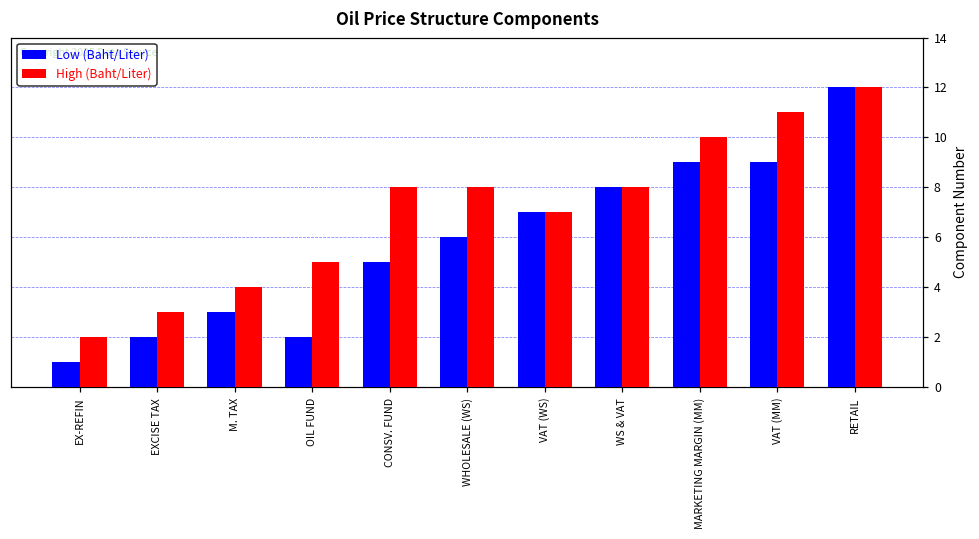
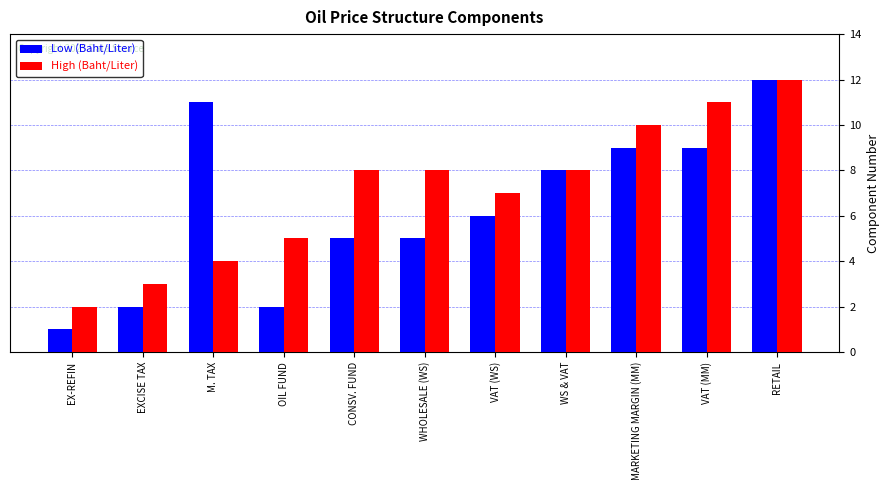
  {
    "Low (Baht/Liter)": {
      "EX-REFIN": 1,
      "EXCISE TAX": 2,
-     "M. TAX": 3,
+     "M. TAX": 11,
      "OIL FUND": 2,
      "CONSV. FUND": 5,
-     "WHOLESALE (WS)": 6,
-     "VAT (WS)": 7,
+     "WHOLESALE (WS)": 5,
+     "VAT (WS)": 6,
      "WS & VAT": 8,
      "MARKETING MARGIN (MM)": 9,
      "VAT (MM)": 9,
      "RETAIL": 12
    },
    "High (Baht/Liter)": {
      "EX-REFIN": 2,
      "EXCISE TAX": 3,
      "M. TAX": 4,
      "OIL FUND": 5,
      "CONSV. FUND": 8,
      "WHOLESALE (WS)": 8,
      "VAT (WS)": 7,
      "WS & VAT": 8,
      "MARKETING MARGIN (MM)": 10,
      "VAT (MM)": 11,
      "RETAIL": 12
    }
  }
